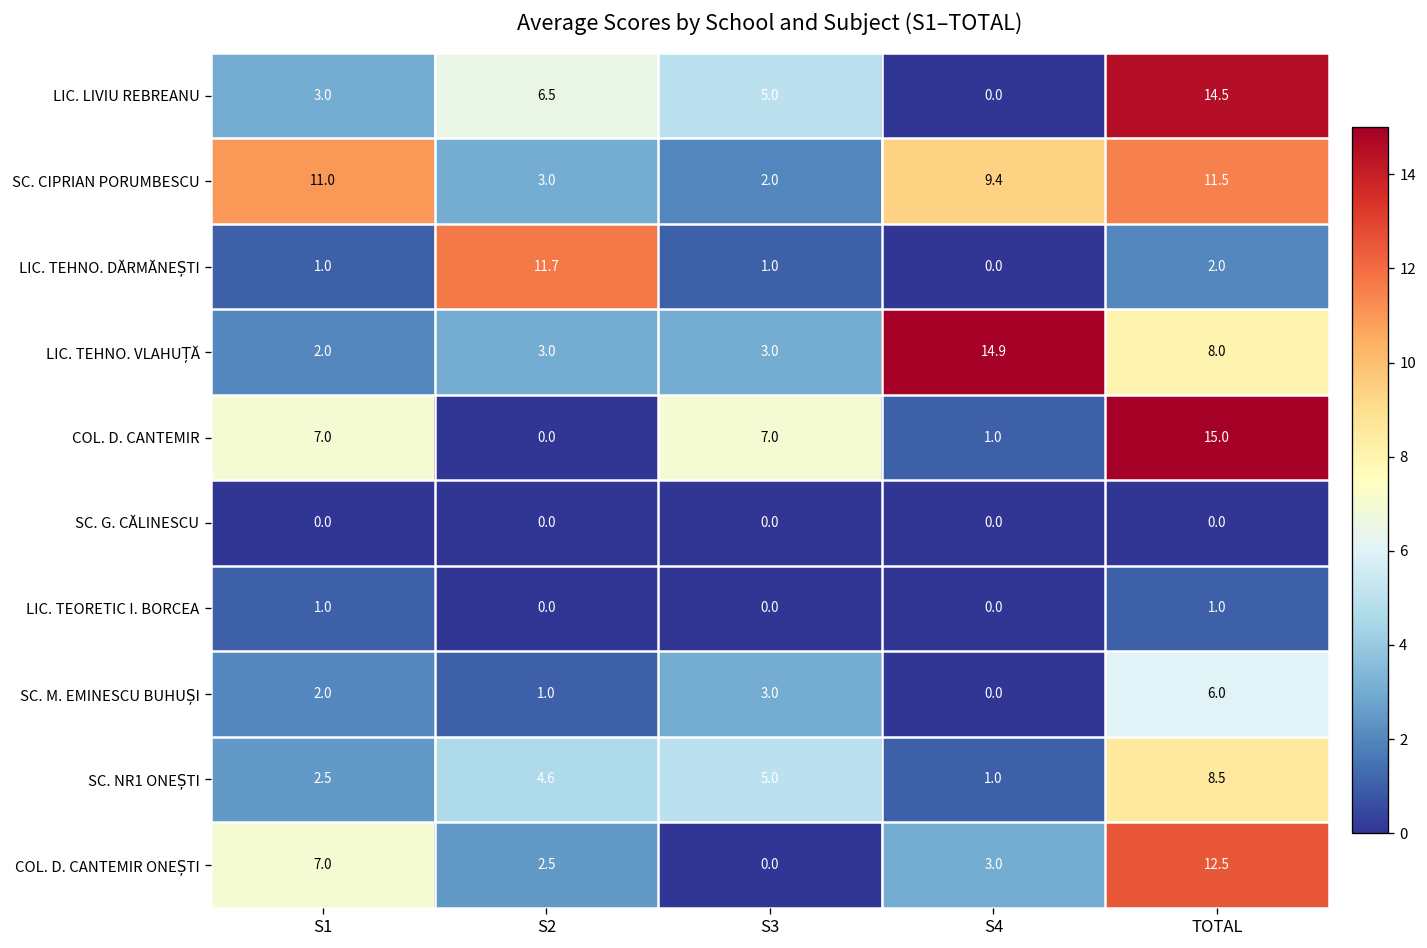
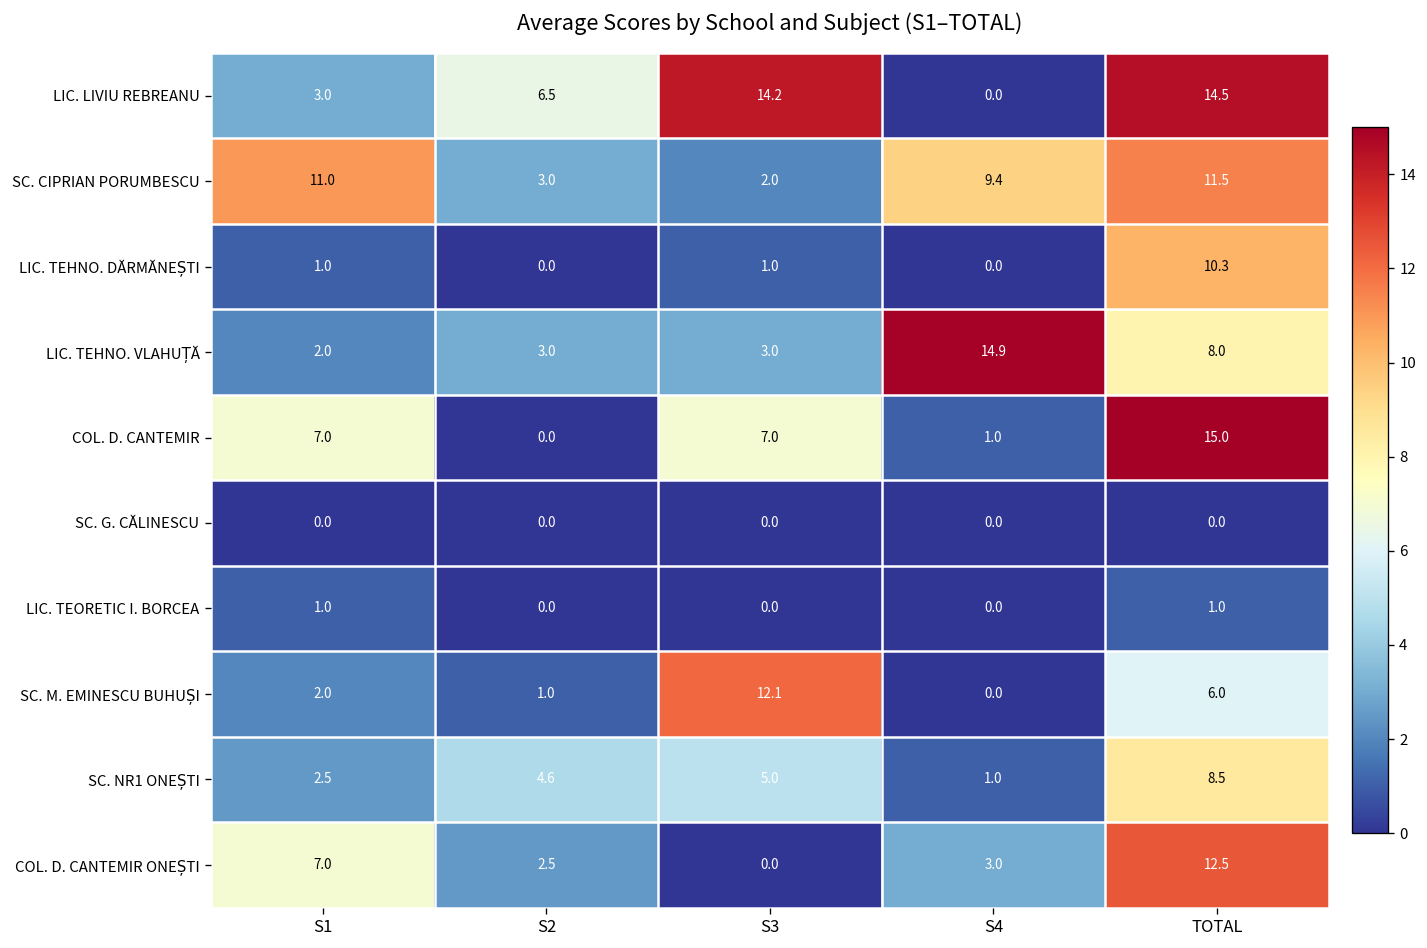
  {
    "LIC. LIVIU REBREANU": {
      "S1": 3.0,
      "S2": 6.5,
-     "S3": 5.0,
+     "S3": 14.2,
      "S4": 0.0,
      "TOTAL": 14.5
    },
    "SC. CIPRIAN PORUMBESCU": {
      "S1": 11.0,
      "S2": 3.0,
      "S3": 2.0,
      "S4": 9.4,
      "TOTAL": 11.5
    },
    "LIC. TEHNO. DĂRMĂNEȘTI": {
      "S1": 1.0,
-     "S2": 11.7,
+     "S2": 0.0,
      "S3": 1.0,
      "S4": 0.0,
-     "TOTAL": 2.0
+     "TOTAL": 10.3
    },
    "LIC. TEHNO. VLAHUȚĂ": {
      "S1": 2.0,
      "S2": 3.0,
      "S3": 3.0,
      "S4": 14.9,
      "TOTAL": 8.0
    },
    "COL. D. CANTEMIR": {
      "S1": 7.0,
      "S2": 0.0,
      "S3": 7.0,
      "S4": 1.0,
      "TOTAL": 15.0
    },
    "SC. G. CĂLINESCU": {
      "S1": 0.0,
      "S2": 0.0,
      "S3": 0.0,
      "S4": 0.0,
      "TOTAL": 0.0
    },
    "LIC. TEORETIC I. BORCEA": {
      "S1": 1.0,
      "S2": 0.0,
      "S3": 0.0,
      "S4": 0.0,
      "TOTAL": 1.0
    },
    "SC. M. EMINESCU BUHUȘI": {
      "S1": 2.0,
      "S2": 1.0,
-     "S3": 3.0,
+     "S3": 12.1,
      "S4": 0.0,
      "TOTAL": 6.0
    },
    "SC. NR1 ONEȘTI": {
      "S1": 2.5,
      "S2": 4.6,
      "S3": 5.0,
      "S4": 1.0,
      "TOTAL": 8.5
    },
    "COL. D. CANTEMIR ONEȘTI": {
      "S1": 7.0,
      "S2": 2.5,
      "S3": 0.0,
      "S4": 3.0,
      "TOTAL": 12.5
    }
  }
